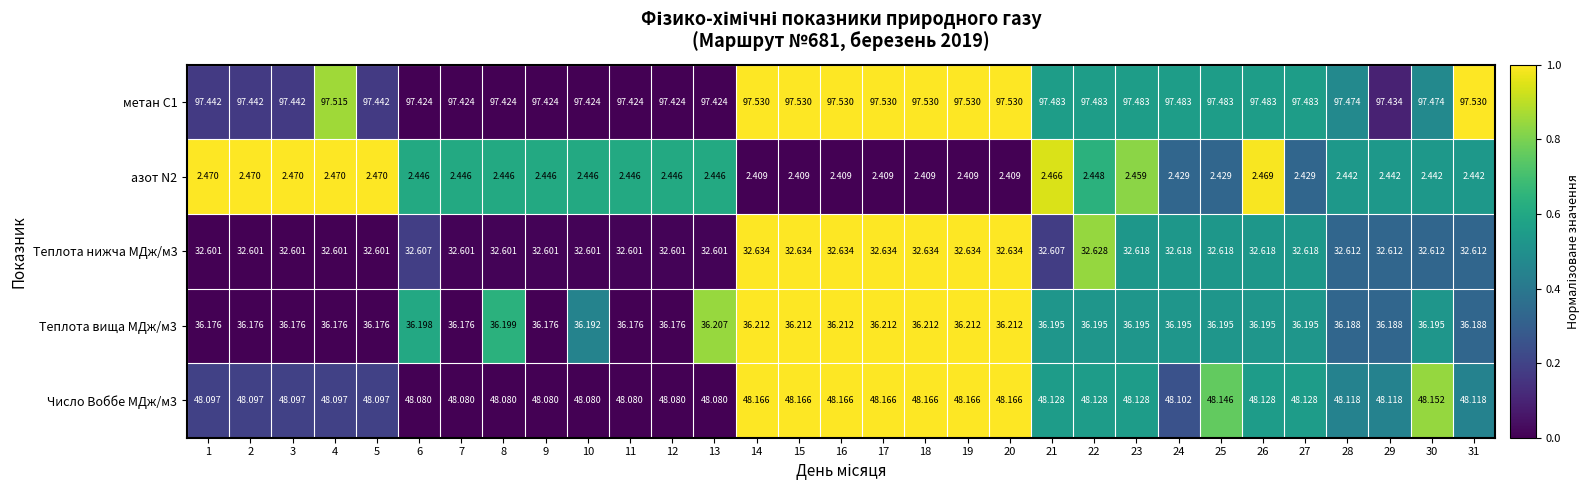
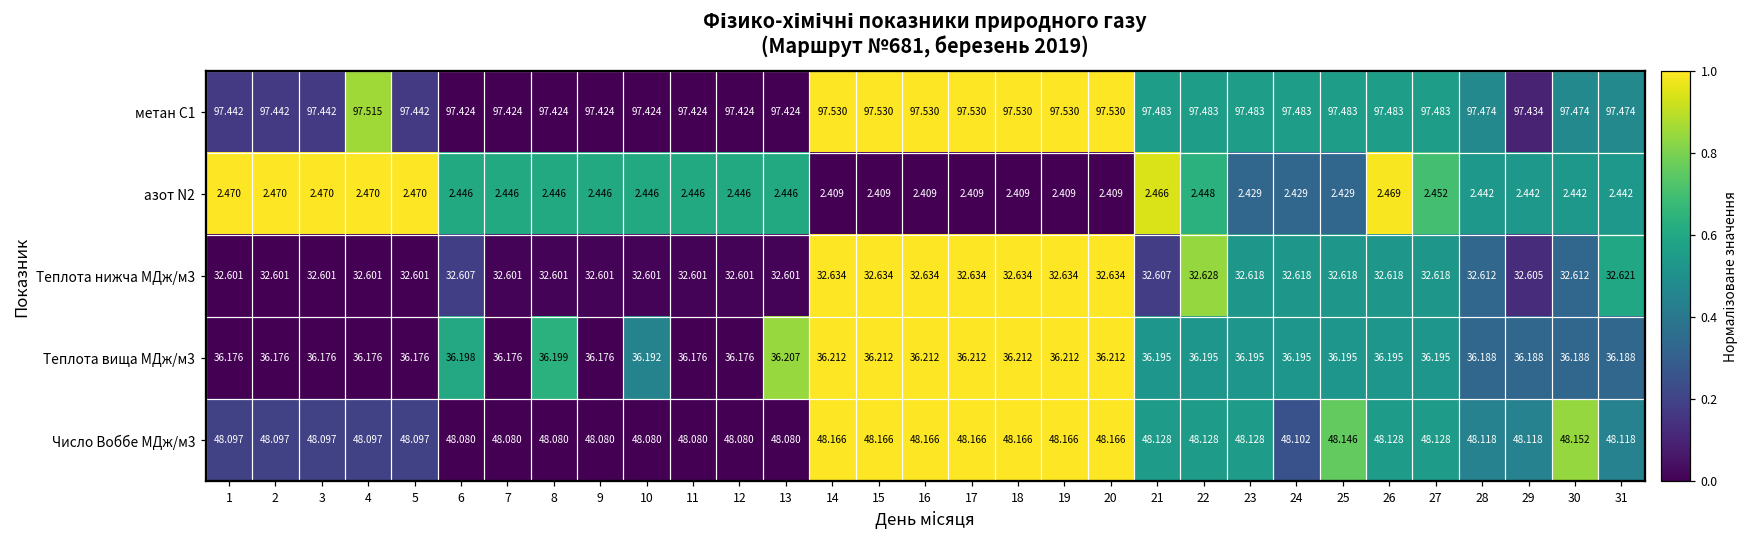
  {
    "метан С1": {
      "1": 97.442,
      "2": 97.442,
      "3": 97.442,
      "4": 97.515,
      "5": 97.442,
      "6": 97.424,
      "7": 97.424,
      "8": 97.424,
      "9": 97.424,
      "10": 97.424,
      "11": 97.424,
      "12": 97.424,
      "13": 97.424,
      "14": 97.530,
      "15": 97.530,
      "16": 97.530,
      "17": 97.530,
      "18": 97.530,
      "19": 97.530,
      "20": 97.530,
      "21": 97.483,
      "22": 97.483,
      "23": 97.483,
      "24": 97.483,
      "25": 97.483,
      "26": 97.483,
      "27": 97.483,
      "28": 97.474,
      "29": 97.434,
      "30": 97.474,
-     "31": 97.530
+     "31": 97.474
    },
    "азот N2": {
      "1": 2.470,
      "2": 2.470,
      "3": 2.470,
      "4": 2.470,
      "5": 2.470,
      "6": 2.446,
      "7": 2.446,
      "8": 2.446,
      "9": 2.446,
      "10": 2.446,
      "11": 2.446,
      "12": 2.446,
      "13": 2.446,
      "14": 2.409,
      "15": 2.409,
      "16": 2.409,
      "17": 2.409,
      "18": 2.409,
      "19": 2.409,
      "20": 2.409,
      "21": 2.466,
      "22": 2.448,
-     "23": 2.459,
+     "23": 2.429,
      "24": 2.429,
      "25": 2.429,
      "26": 2.469,
-     "27": 2.429,
+     "27": 2.452,
      "28": 2.442,
      "29": 2.442,
      "30": 2.442,
      "31": 2.442
    },
    "Теплота нижча МДж/м3": {
      "1": 32.601,
      "2": 32.601,
      "3": 32.601,
      "4": 32.601,
      "5": 32.601,
      "6": 32.607,
      "7": 32.601,
      "8": 32.601,
      "9": 32.601,
      "10": 32.601,
      "11": 32.601,
      "12": 32.601,
      "13": 32.601,
      "14": 32.634,
      "15": 32.634,
      "16": 32.634,
      "17": 32.634,
      "18": 32.634,
      "19": 32.634,
      "20": 32.634,
      "21": 32.607,
      "22": 32.628,
      "23": 32.618,
      "24": 32.618,
      "25": 32.618,
      "26": 32.618,
      "27": 32.618,
      "28": 32.612,
-     "29": 32.612,
+     "29": 32.605,
      "30": 32.612,
-     "31": 32.612
+     "31": 32.621
    },
    "Теплота вища МДж/м3": {
      "1": 36.176,
      "2": 36.176,
      "3": 36.176,
      "4": 36.176,
      "5": 36.176,
      "6": 36.198,
      "7": 36.176,
      "8": 36.199,
      "9": 36.176,
      "10": 36.192,
      "11": 36.176,
      "12": 36.176,
      "13": 36.207,
      "14": 36.212,
      "15": 36.212,
      "16": 36.212,
      "17": 36.212,
      "18": 36.212,
      "19": 36.212,
      "20": 36.212,
      "21": 36.195,
      "22": 36.195,
      "23": 36.195,
      "24": 36.195,
      "25": 36.195,
      "26": 36.195,
      "27": 36.195,
      "28": 36.188,
      "29": 36.188,
-     "30": 36.195,
+     "30": 36.188,
      "31": 36.188
    },
    "Число Воббе МДж/м3": {
      "1": 48.097,
      "2": 48.097,
      "3": 48.097,
      "4": 48.097,
      "5": 48.097,
      "6": 48.080,
      "7": 48.080,
      "8": 48.080,
      "9": 48.080,
      "10": 48.080,
      "11": 48.080,
      "12": 48.080,
      "13": 48.080,
      "14": 48.166,
      "15": 48.166,
      "16": 48.166,
      "17": 48.166,
      "18": 48.166,
      "19": 48.166,
      "20": 48.166,
      "21": 48.128,
      "22": 48.128,
      "23": 48.128,
      "24": 48.102,
      "25": 48.146,
      "26": 48.128,
      "27": 48.128,
      "28": 48.118,
      "29": 48.118,
      "30": 48.152,
      "31": 48.118
    }
  }
